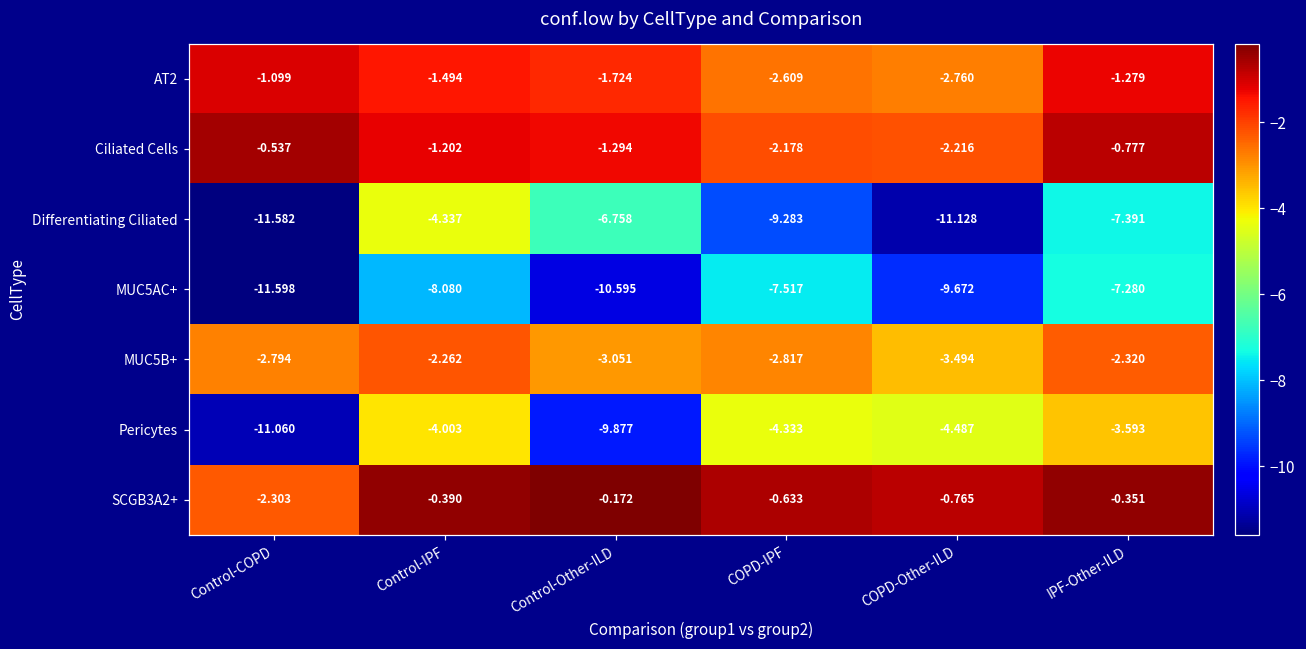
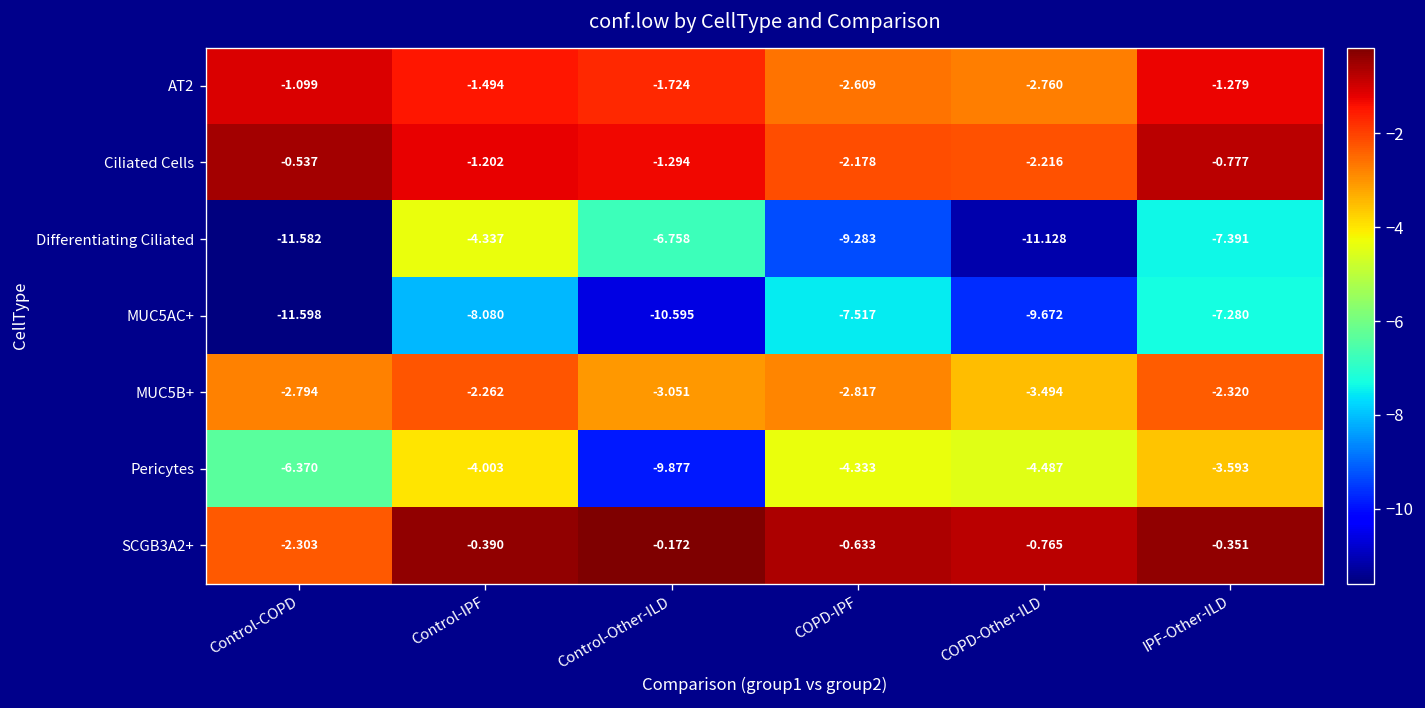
  {
    "AT2": {
      "Control-COPD": -1.099,
      "Control-IPF": -1.494,
      "Control-Other-ILD": -1.724,
      "COPD-IPF": -2.609,
      "COPD-Other-ILD": -2.760,
      "IPF-Other-ILD": -1.279
    },
    "Ciliated Cells": {
      "Control-COPD": -0.537,
      "Control-IPF": -1.202,
      "Control-Other-ILD": -1.294,
      "COPD-IPF": -2.178,
      "COPD-Other-ILD": -2.216,
      "IPF-Other-ILD": -0.777
    },
    "Differentiating Ciliated": {
      "Control-COPD": -11.582,
      "Control-IPF": -4.337,
      "Control-Other-ILD": -6.758,
      "COPD-IPF": -9.283,
      "COPD-Other-ILD": -11.128,
      "IPF-Other-ILD": -7.391
    },
    "MUC5AC+": {
      "Control-COPD": -11.598,
      "Control-IPF": -8.080,
      "Control-Other-ILD": -10.595,
      "COPD-IPF": -7.517,
      "COPD-Other-ILD": -9.672,
      "IPF-Other-ILD": -7.280
    },
    "MUC5B+": {
      "Control-COPD": -2.794,
      "Control-IPF": -2.262,
      "Control-Other-ILD": -3.051,
      "COPD-IPF": -2.817,
      "COPD-Other-ILD": -3.494,
      "IPF-Other-ILD": -2.320
    },
    "Pericytes": {
-     "Control-COPD": -11.060,
+     "Control-COPD": -6.370,
      "Control-IPF": -4.003,
      "Control-Other-ILD": -9.877,
      "COPD-IPF": -4.333,
      "COPD-Other-ILD": -4.487,
      "IPF-Other-ILD": -3.593
    },
    "SCGB3A2+": {
      "Control-COPD": -2.303,
      "Control-IPF": -0.390,
      "Control-Other-ILD": -0.172,
      "COPD-IPF": -0.633,
      "COPD-Other-ILD": -0.765,
      "IPF-Other-ILD": -0.351
    }
  }
